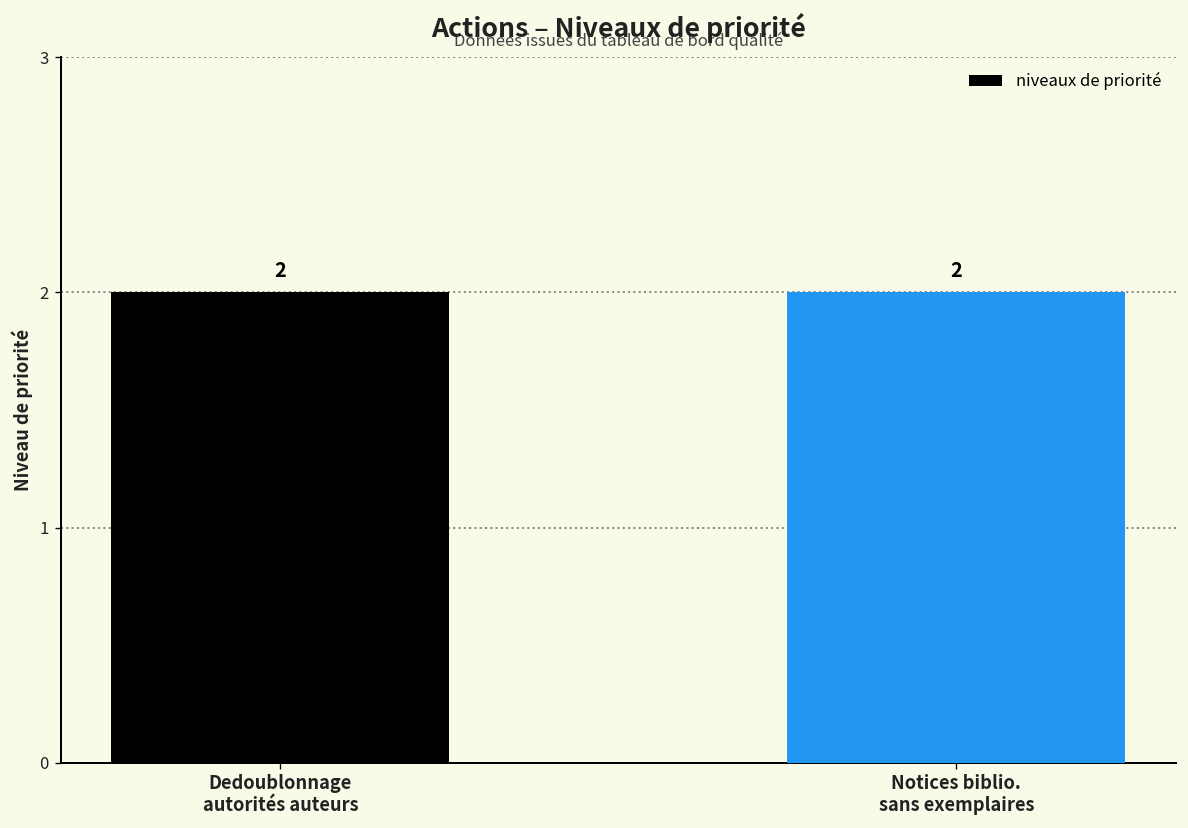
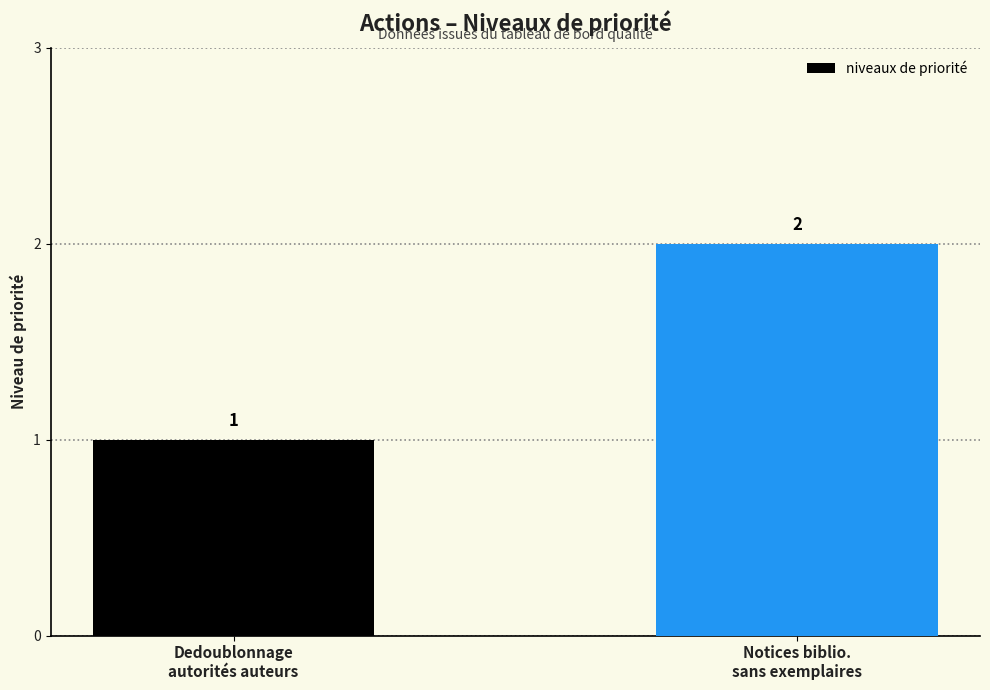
  {
-   "Dedoublonnage autorités auteurs": 2,
+   "Dedoublonnage autorités auteurs": 1,
    "Notices biblio. sans exemplaires": 2
  }
